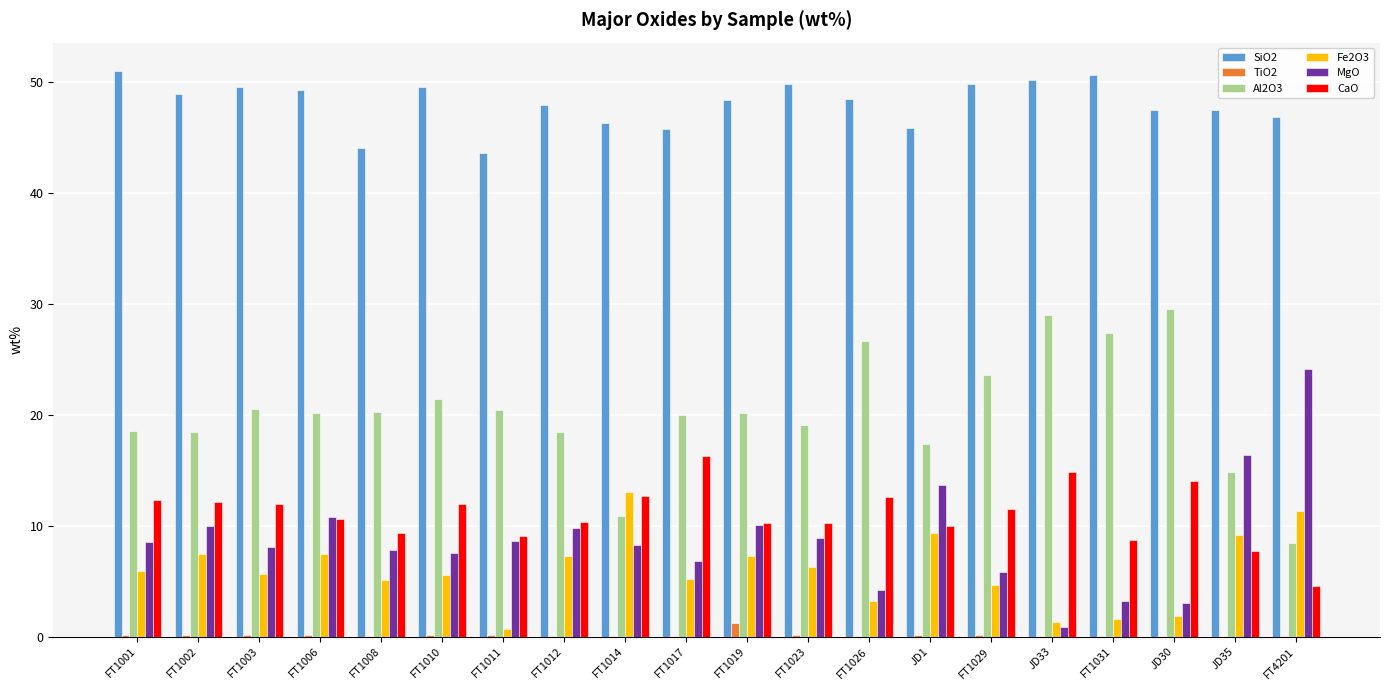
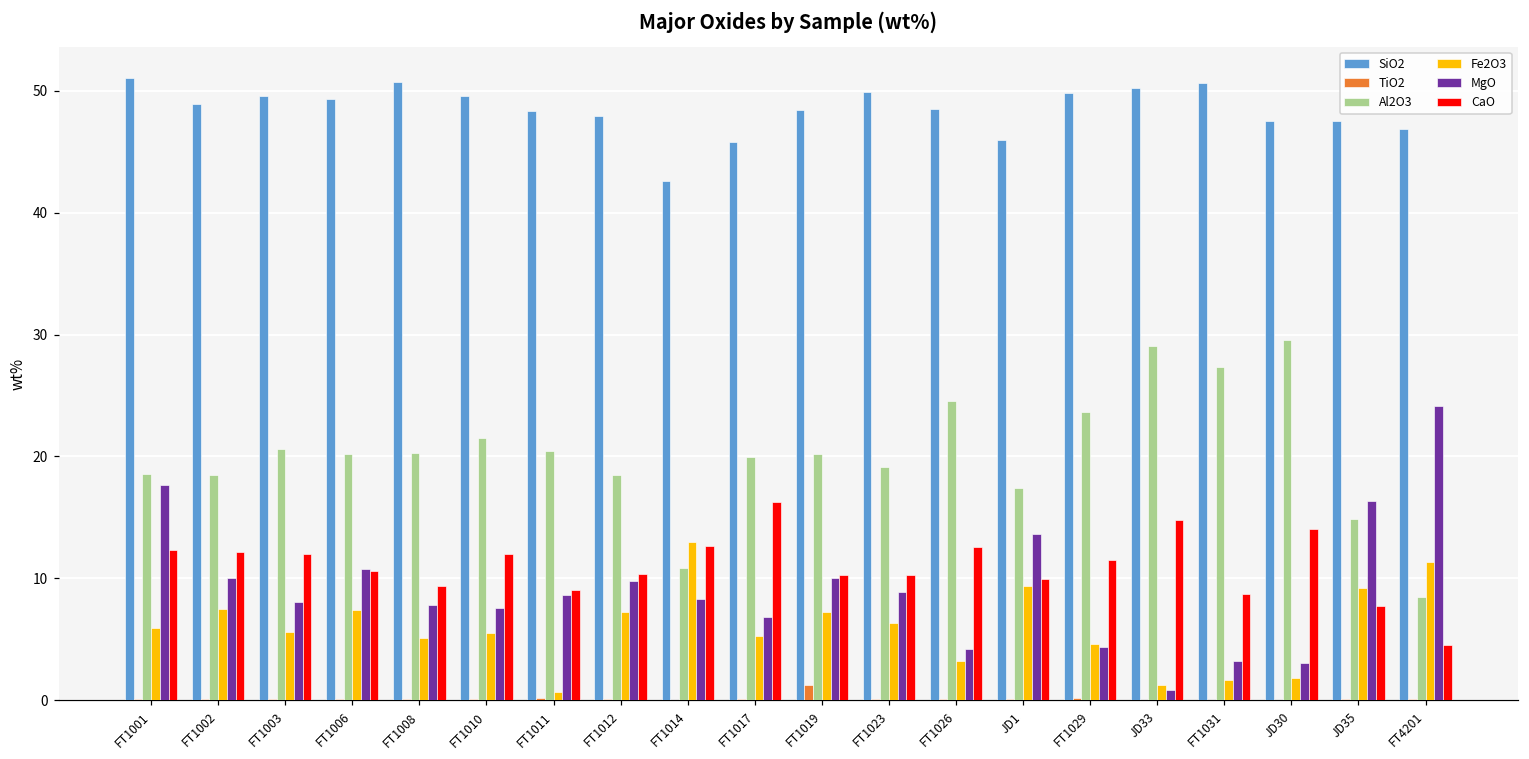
  {
    "SiO2": {
      "FT1001": 51.0,
      "FT1002": 48.9,
      "FT1003": 49.6,
      "FT1006": 49.3,
-     "FT1008": 44.1,
+     "FT1008": 50.7,
      "FT1010": 49.6,
-     "FT1011": 43.6,
+     "FT1011": 48.3,
      "FT1012": 47.9,
-     "FT1014": 46.3,
+     "FT1014": 42.6,
      "FT1017": 45.8,
      "FT1019": 48.4,
      "FT1023": 49.9,
      "FT1026": 48.5,
      "JD1": 45.9,
      "FT1029": 49.8,
      "JD33": 50.2,
      "FT1031": 50.7,
      "JD30": 47.6,
      "JD35": 47.5,
      "FT4201": 46.9
    },
    "TiO2": {
      "FT1019": 1.3
    },
    "Al2O3": {
      "FT1001": 18.6,
      "FT1002": 18.5,
      "FT1003": 20.6,
      "FT1006": 20.2,
      "FT1008": 20.3,
      "FT1010": 21.5,
      "FT1011": 20.4,
      "FT1012": 18.5,
      "FT1014": 10.9,
      "FT1017": 20.0,
      "FT1019": 20.2,
      "FT1023": 19.1,
-     "FT1026": 26.7,
+     "FT1026": 24.6,
      "JD1": 17.4,
      "FT1029": 23.6,
      "JD33": 29.0,
      "FT1031": 27.4,
      "JD30": 29.6,
      "JD35": 14.9,
      "FT4201": 8.5
    },
    "Fe2O3": {
      "FT1001": 5.9,
      "FT1002": 7.5,
      "FT1003": 5.6,
      "FT1006": 7.4,
      "FT1008": 5.1,
      "FT1010": 5.6,
      "FT1011": 0.7,
      "FT1012": 7.3,
      "FT1014": 13.0,
      "FT1017": 5.2,
      "FT1019": 7.3,
      "FT1023": 6.3,
      "FT1026": 3.3,
      "JD1": 9.3,
      "FT1029": 4.7,
      "JD33": 1.3,
      "FT1031": 1.6,
      "JD30": 1.9,
      "JD35": 9.2,
      "FT4201": 11.3
    },
    "MgO": {
-     "FT1001": 8.6,
+     "FT1001": 17.6,
      "FT1002": 10.0,
      "FT1003": 8.1,
      "FT1006": 10.8,
      "FT1008": 7.9,
      "FT1010": 7.6,
      "FT1011": 8.6,
      "FT1012": 9.8,
      "FT1014": 8.3,
      "FT1017": 6.8,
      "FT1019": 10.1,
      "FT1023": 8.9,
      "FT1026": 4.2,
      "JD1": 13.7,
-     "FT1029": 5.8,
+     "FT1029": 4.3,
      "JD33": 0.9,
      "FT1031": 3.2,
      "JD30": 3.0,
      "JD35": 16.4,
      "FT4201": 24.2
    },
    "CaO": {
      "FT1001": 12.3,
      "FT1002": 12.1,
      "FT1003": 12.0,
      "FT1006": 10.6,
      "FT1008": 9.4,
      "FT1010": 12.0,
      "FT1011": 9.1,
      "FT1012": 10.3,
      "FT1014": 12.7,
      "FT1017": 16.3,
      "FT1019": 10.3,
      "FT1023": 10.3,
      "FT1026": 12.6,
      "JD1": 10.0,
      "FT1029": 11.5,
      "JD33": 14.8,
      "FT1031": 8.7,
      "JD30": 14.1,
      "JD35": 7.7,
      "FT4201": 4.6
    }
  }
